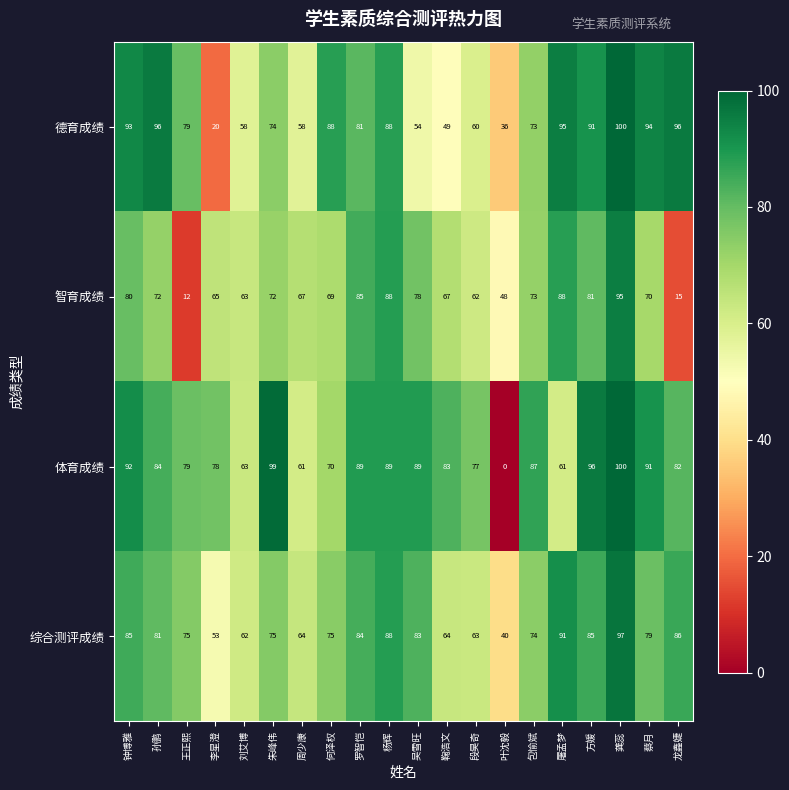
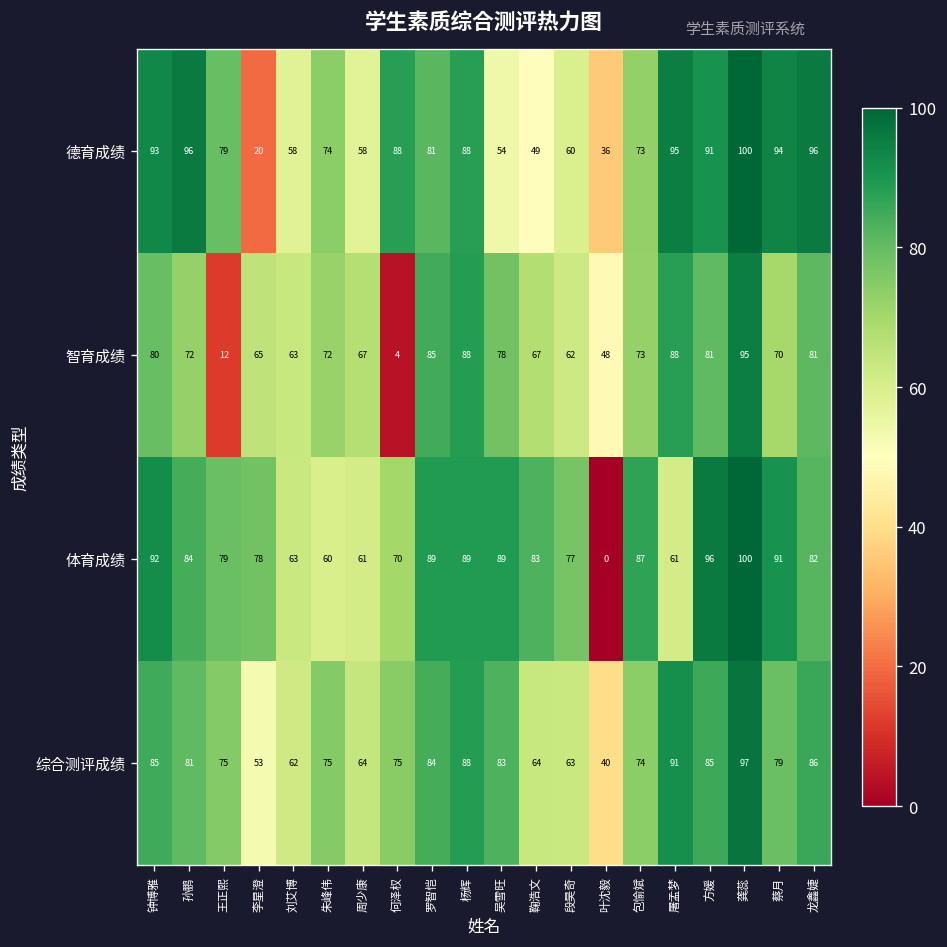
  {
    "德育成绩": {
      "钟博雅": 93,
      "孙鹏": 96,
      "王正熙": 79,
      "李星澄": 20,
      "刘艾博": 58,
      "朱峰伟": 74,
      "周少康": 58,
      "何泽权": 88,
      "罗智恺": 81,
      "杨辉": 88,
      "吴雪旺": 54,
      "鞠浩文": 49,
      "段昊奇": 60,
      "叶沈毅": 36,
      "包愉斌": 73,
      "屠孟梦": 95,
      "方媛": 91,
      "龚蕊": 100,
      "蔡月": 94,
      "龙鑫婕": 96
    },
    "智育成绩": {
      "钟博雅": 80,
      "孙鹏": 72,
      "王正熙": 12,
      "李星澄": 65,
      "刘艾博": 63,
      "朱峰伟": 72,
      "周少康": 67,
-     "何泽权": 69,
+     "何泽权": 4,
      "罗智恺": 85,
      "杨辉": 88,
      "吴雪旺": 78,
      "鞠浩文": 67,
      "段昊奇": 62,
      "叶沈毅": 48,
      "包愉斌": 73,
      "屠孟梦": 88,
      "方媛": 81,
      "龚蕊": 95,
      "蔡月": 70,
-     "龙鑫婕": 15
+     "龙鑫婕": 81
    },
    "体育成绩": {
      "钟博雅": 92,
      "孙鹏": 84,
      "王正熙": 79,
      "李星澄": 78,
      "刘艾博": 63,
-     "朱峰伟": 99,
+     "朱峰伟": 60,
      "周少康": 61,
      "何泽权": 70,
      "罗智恺": 89,
      "杨辉": 89,
      "吴雪旺": 89,
      "鞠浩文": 83,
      "段昊奇": 77,
      "叶沈毅": 0,
      "包愉斌": 87,
      "屠孟梦": 61,
      "方媛": 96,
      "龚蕊": 100,
      "蔡月": 91,
      "龙鑫婕": 82
    },
    "综合测评成绩": {
      "钟博雅": 85,
      "孙鹏": 81,
      "王正熙": 75,
      "李星澄": 53,
      "刘艾博": 62,
      "朱峰伟": 75,
      "周少康": 64,
      "何泽权": 75,
      "罗智恺": 84,
      "杨辉": 88,
      "吴雪旺": 83,
      "鞠浩文": 64,
      "段昊奇": 63,
      "叶沈毅": 40,
      "包愉斌": 74,
      "屠孟梦": 91,
      "方媛": 85,
      "龚蕊": 97,
      "蔡月": 79,
      "龙鑫婕": 86
    }
  }
